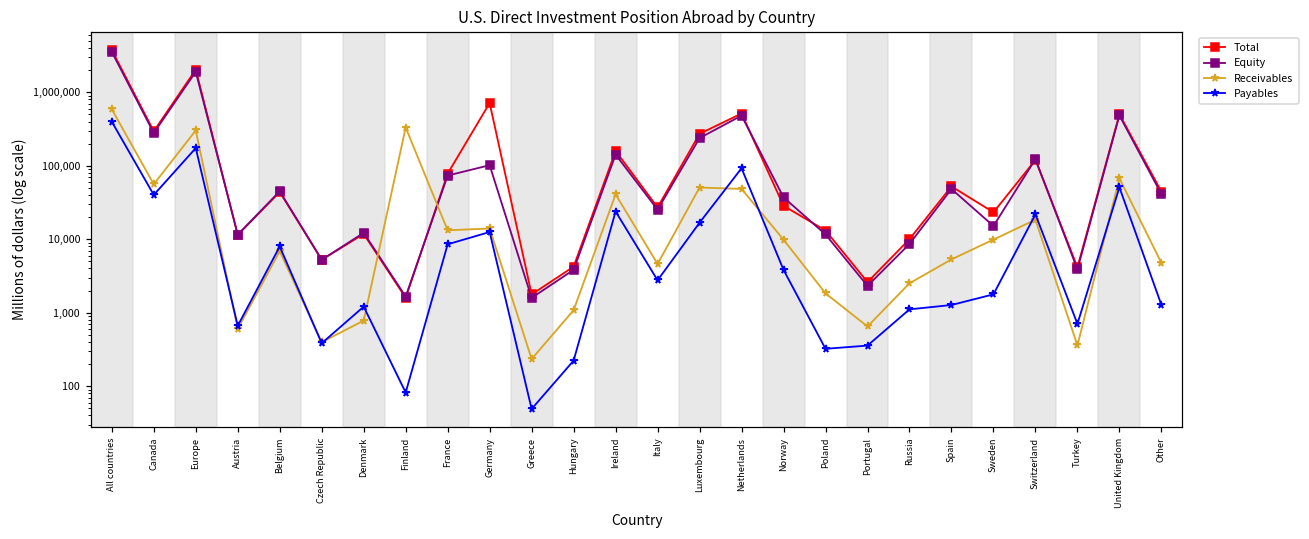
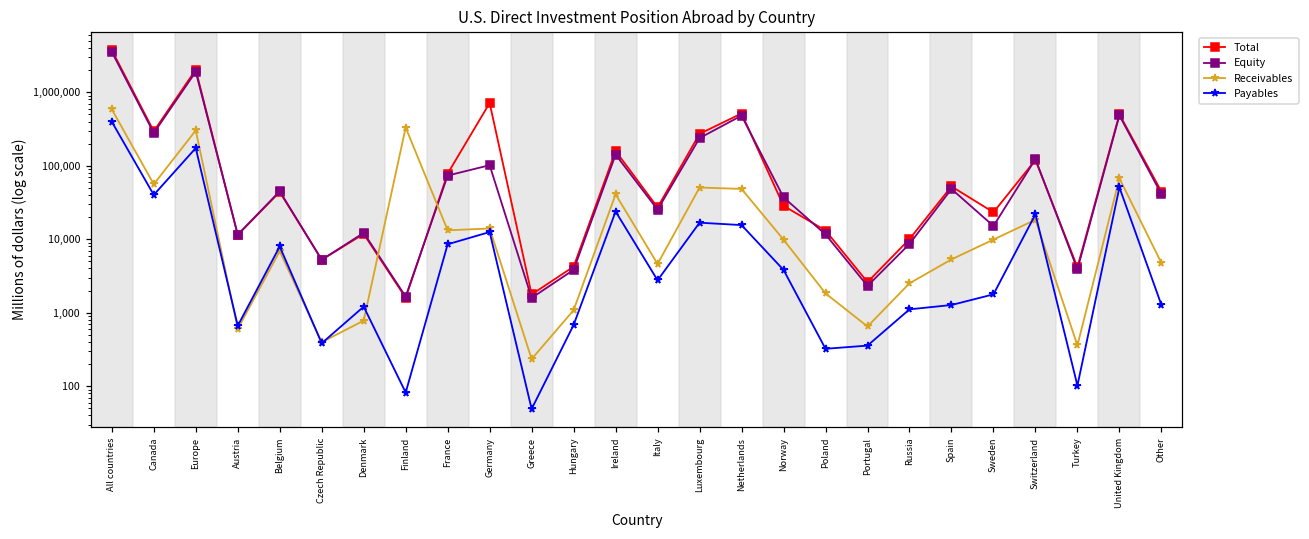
  {
    "Total": {
      "Germany": "700,000",
      "Greece": "1,800",
      "Hungary": "4,000",
      "Ireland": "160,000",
      "Luxembourg": "270,000",
      "Norway": "29,000",
      "Poland": "13,000",
      "Portugal": "2,600",
      "Russia": "10,000",
      "Sweden": "23,000"
    },
    "Equity": {
      "Germany": "100,000",
      "Greece": "1,600",
      "Hungary": "4,000",
      "Ireland": "140,000",
      "Luxembourg": "240,000",
      "Norway": "40,000",
      "Poland": "12,000",
      "Portugal": "2,300",
      "Russia": "9,000",
      "Sweden": "15,000"
    },
    "Receivables": {
      "All countries": "600,000",
      "Canada": "60,000",
      "Europe": "300,000",
      "Austria": "600",
      "Belgium": "7,000",
      "Denmark": "800",
      "Finland": "300,000",
      "France": "13,000",
      "Germany": "14,000",
      "Greece": "230",
      "Hungary": "1,100",
      "Ireland": "40,000",
      "Italy": "5,000",
      "Luxembourg": "50,000",
      "Netherlands": "50,000",
      "Norway": "10,000",
      "Poland": "1,800",
      "Portugal": "700",
      "Russia": "2,500",
      "Spain": "5,000",
      "Sweden": "10,000",
      "Switzerland": "18,000",
      "Turkey": "400",
      "United Kingdom": "70,000",
      "Other": "5,000"
    },
    "Payables": {
      "All countries": "400,000",
      "Canada": "40,000",
      "Europe": "170,000",
      "Austria": "700",
      "Belgium": "8,000",
      "Denmark": "1,200",
      "Finland": "80",
      "France": "9,000",
      "Germany": "13,000",
      "Greece": "50",
-     "Hungary": "220",
+     "Hungary": "700",
      "Ireland": "24,000",
      "Italy": "2,800",
      "Luxembourg": "17,000",
-     "Netherlands": "90,000",
+     "Netherlands": "16,000",
      "Norway": "4,000",
      "Poland": "300",
      "Portugal": "400",
      "Russia": "1,100",
      "Spain": "1,300",
      "Sweden": "1,800",
      "Switzerland": "22,000",
-     "Turkey": "700",
+     "Turkey": "100",
      "United Kingdom": "50,000",
      "Other": "1,300"
    }
  }
